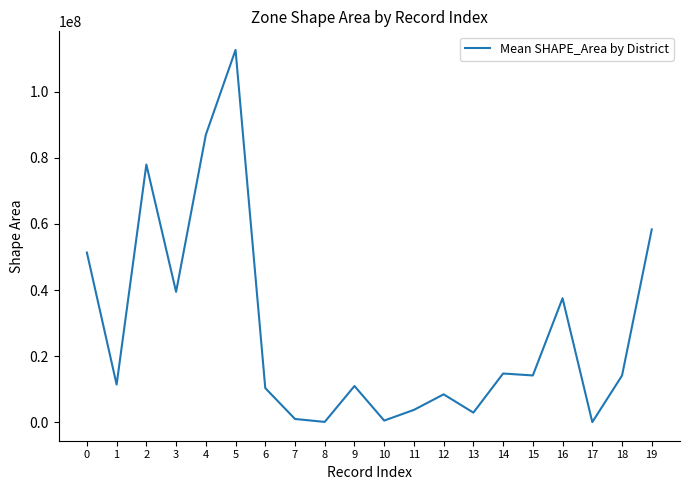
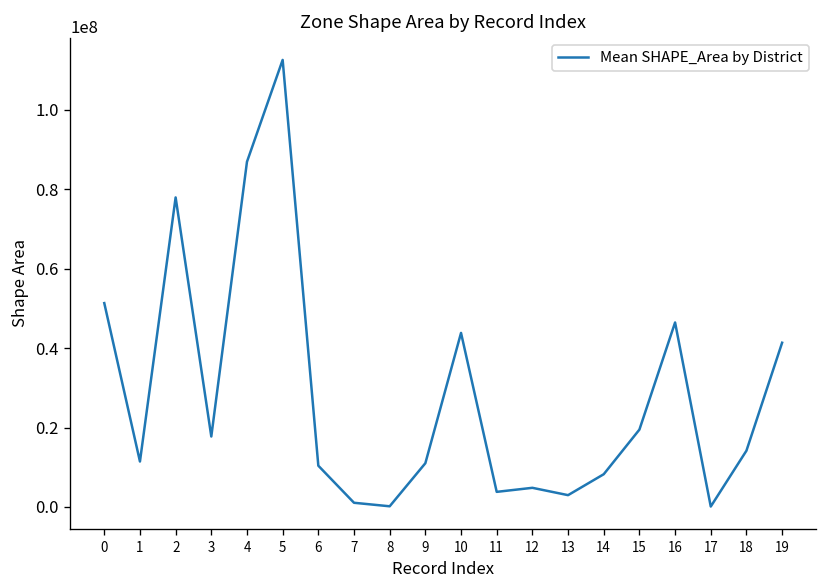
  {
    "0": 51000000,
    "1": 11000000,
    "2": 78000000,
-   "3": 39000000,
+   "3": 18000000,
    "4": 87000000,
    "5": 113000000,
    "6": 10000000,
    "7": 1000000,
    "8": 0,
    "9": 11000000,
-   "10": 1000000,
+   "10": 44000000,
    "11": 4000000,
-   "12": 9000000,
+   "12": 5000000,
    "13": 3000000,
-   "14": 15000000,
-   "15": 14000000,
-   "16": 38000000,
+   "14": 8000000,
+   "15": 19000000,
+   "16": 46000000,
    "17": 0,
    "18": 14000000,
-   "19": 58000000
+   "19": 41000000
  }
